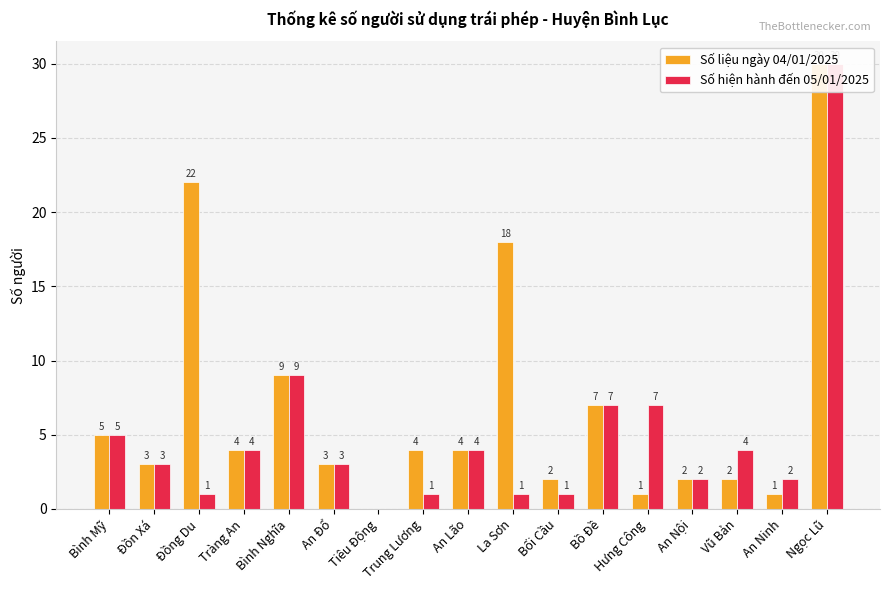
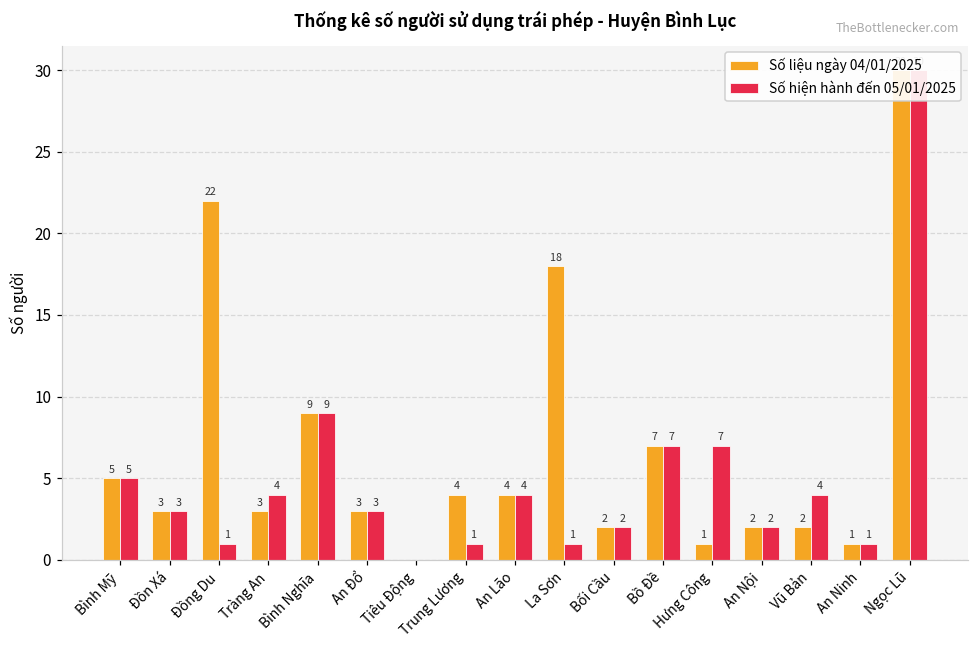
  {
    "Số liệu ngày 04/01/2025": {
      "Bình Mỹ": 5,
      "Đồn Xá": 3,
      "Đồng Du": 22,
-     "Tràng An": 4,
+     "Tràng An": 3,
      "Bình Nghĩa": 9,
      "An Đổ": 3,
      "Trung Lương": 4,
      "An Lão": 4,
      "La Sơn": 18,
      "Bối Cầu": 2,
      "Bồ Đề": 7,
      "Hưng Công": 1,
      "An Nội": 2,
      "Vũ Bản": 2,
      "An Ninh": 1
    },
    "Số hiện hành đến 05/01/2025": {
      "Bình Mỹ": 5,
      "Đồn Xá": 3,
      "Đồng Du": 1,
      "Tràng An": 4,
      "Bình Nghĩa": 9,
      "An Đổ": 3,
      "Trung Lương": 1,
      "An Lão": 4,
      "La Sơn": 1,
-     "Bối Cầu": 1,
+     "Bối Cầu": 2,
      "Bồ Đề": 7,
      "Hưng Công": 7,
      "An Nội": 2,
      "Vũ Bản": 4,
-     "An Ninh": 2
+     "An Ninh": 1
    }
  }
